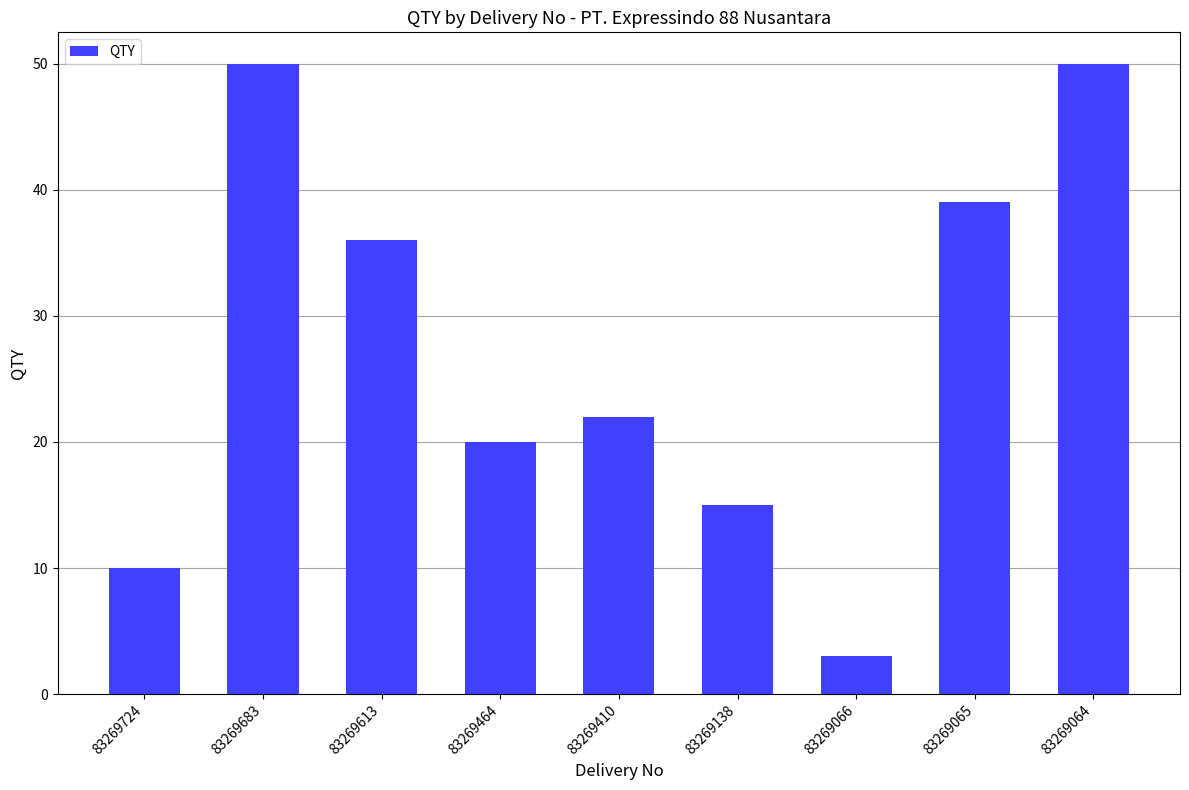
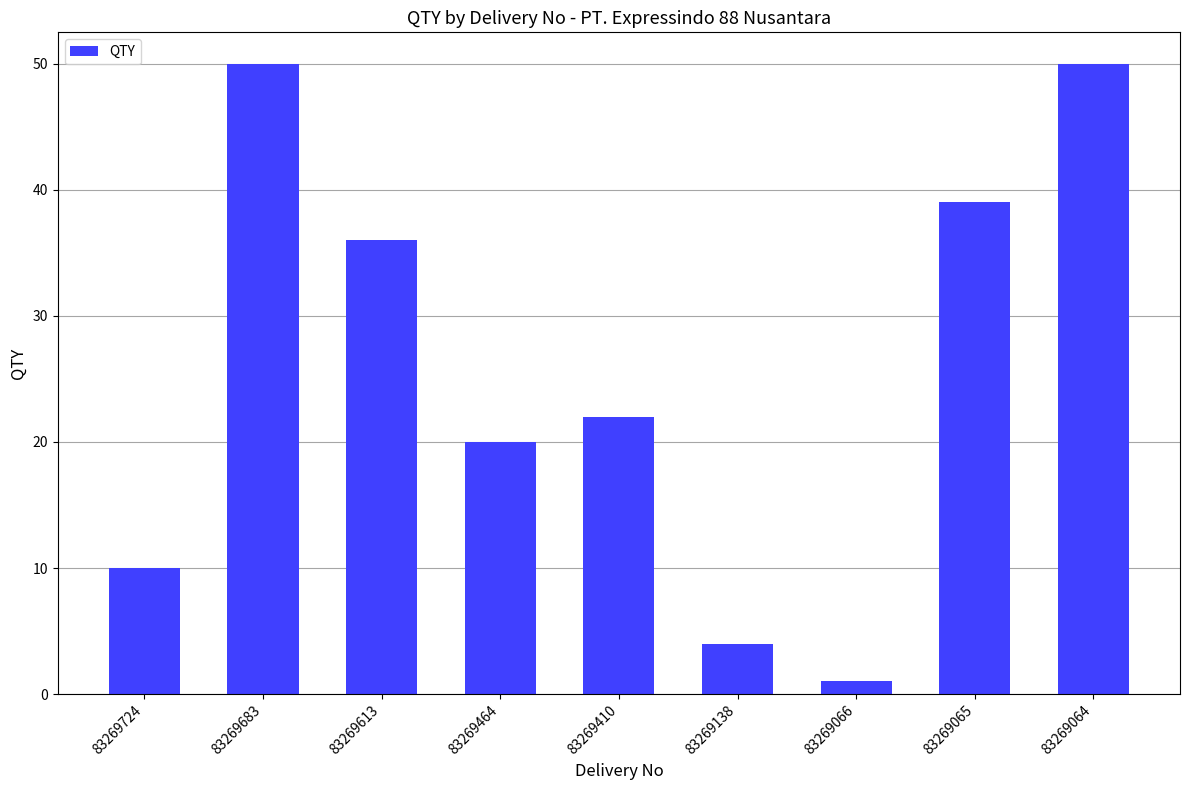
  {
    "83269724": 10,
    "83269683": 50,
    "83269613": 36,
    "83269464": 20,
    "83269410": 22,
-   "83269138": 15,
-   "83269066": 3,
+   "83269138": 4,
+   "83269066": 1,
    "83269065": 39,
    "83269064": 50
  }
